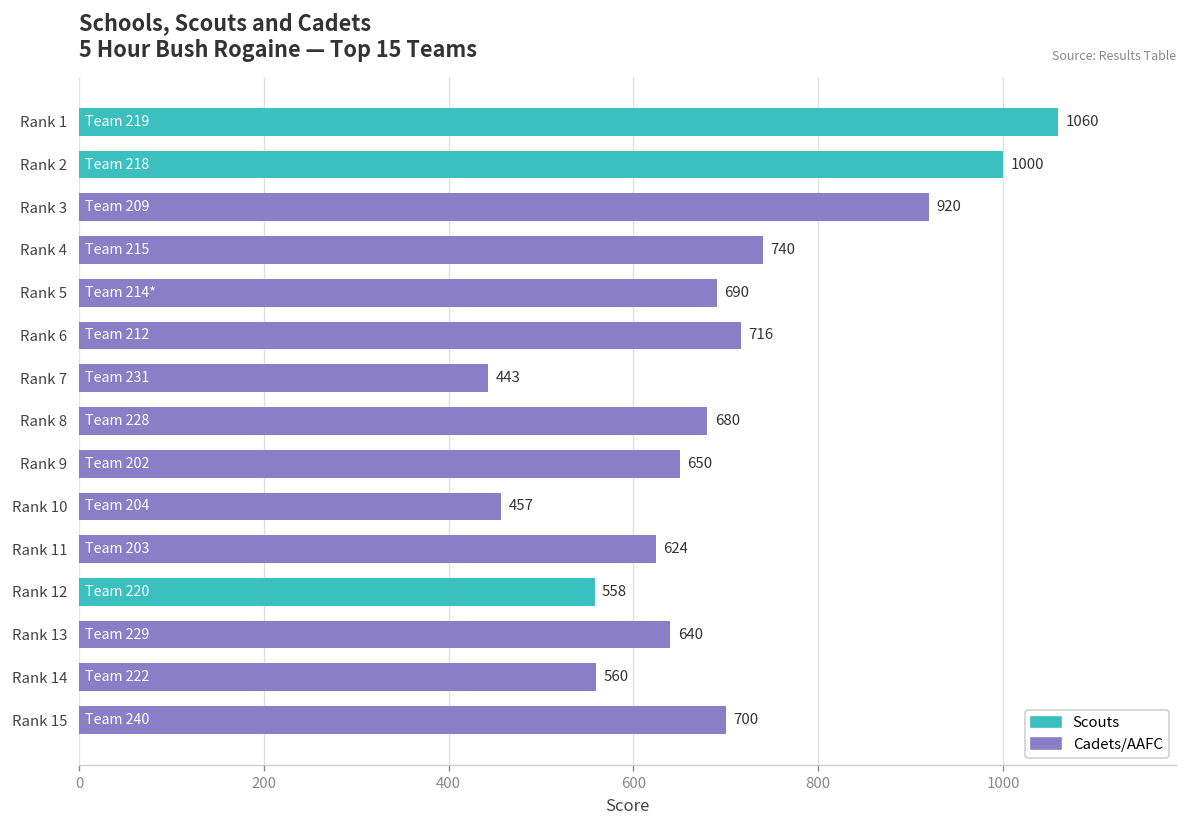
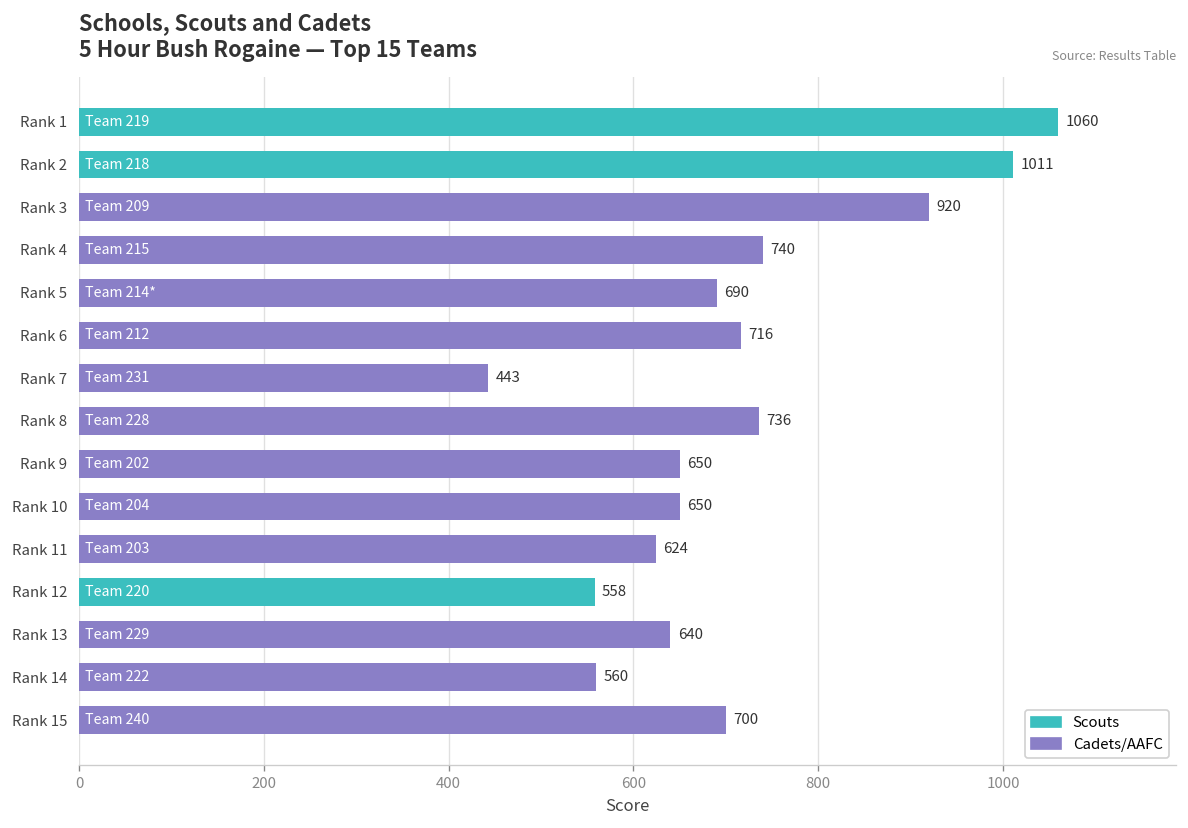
  {
    "Rank 1": 1060,
-   "Rank 2": 1000,
+   "Rank 2": 1011,
    "Rank 3": 920,
    "Rank 4": 740,
    "Rank 5": 690,
    "Rank 6": 716,
    "Rank 7": 443,
-   "Rank 8": 680,
+   "Rank 8": 736,
    "Rank 9": 650,
-   "Rank 10": 457,
+   "Rank 10": 650,
    "Rank 11": 624,
    "Rank 12": 558,
    "Rank 13": 640,
    "Rank 14": 560,
    "Rank 15": 700
  }
